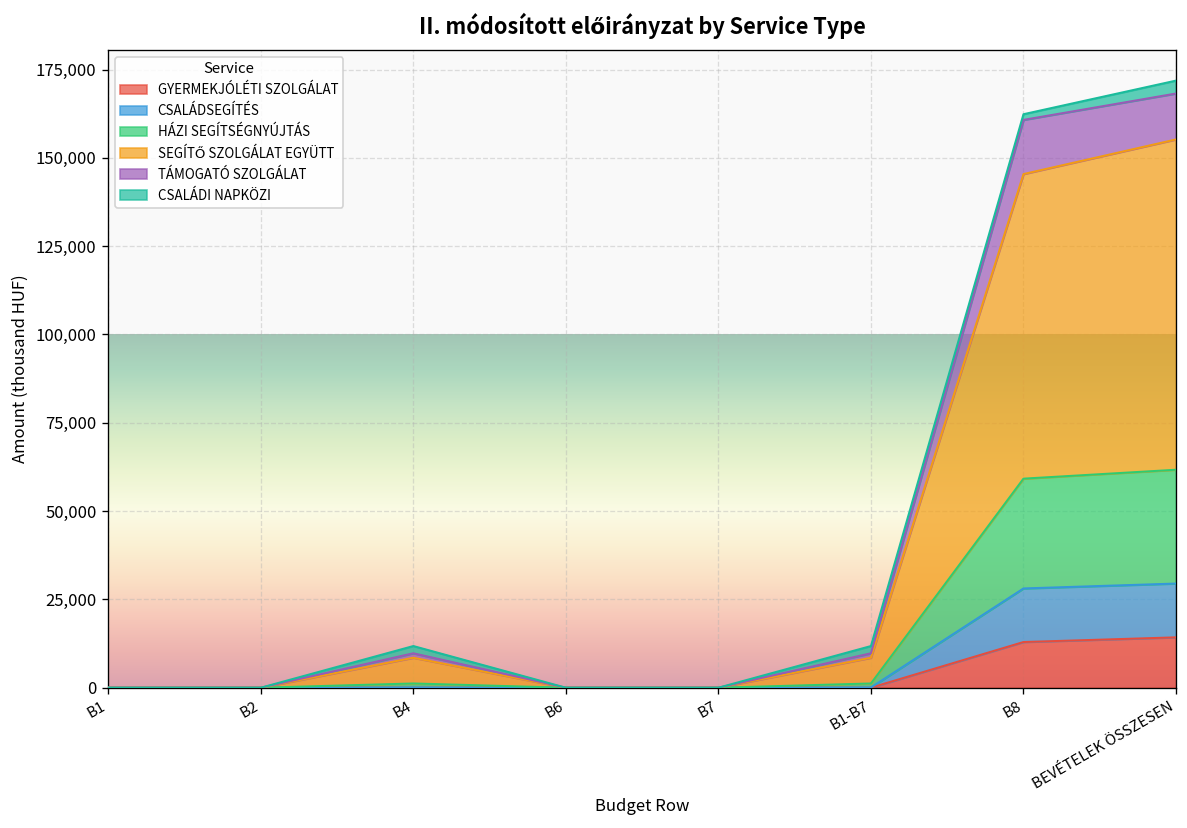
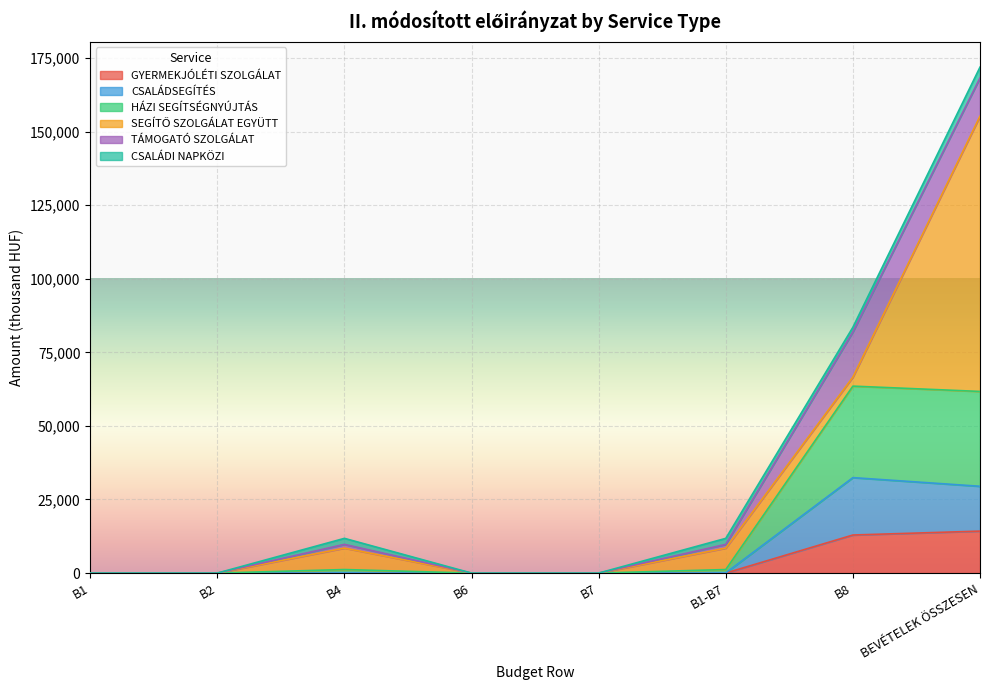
  {
    "GYERMEKJÓLÉTI SZOLGÁLAT": {
      "B8": "13,000",
      "BEVÉTELEK ÖSSZESEN": "14,000"
    },
    "CSALÁDSEGÍTÉS": {
-     "B8": "15,000",
+     "B8": "19,000",
      "BEVÉTELEK ÖSSZESEN": "15,000"
    },
    "SEGÍTŐ SZOLGÁLAT EGYÜTT": {
      "B4": "7,000",
      "B1-B7": "7,000",
-     "B8": "86,000",
+     "B8": "3,000",
      "BEVÉTELEK ÖSSZESEN": "94,000"
    },
    "TÁMOGATÓ SZOLGÁLAT": {
      "B4": "1,000",
      "B1-B7": "1,000",
      "B8": "15,000",
      "BEVÉTELEK ÖSSZESEN": "13,000"
    }
  }
